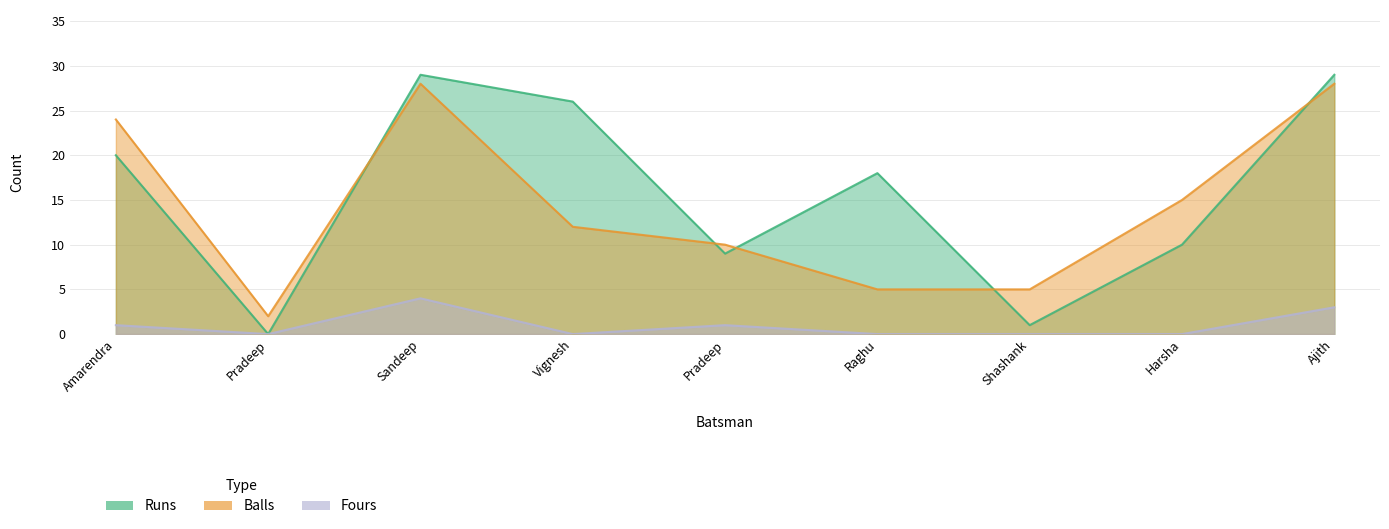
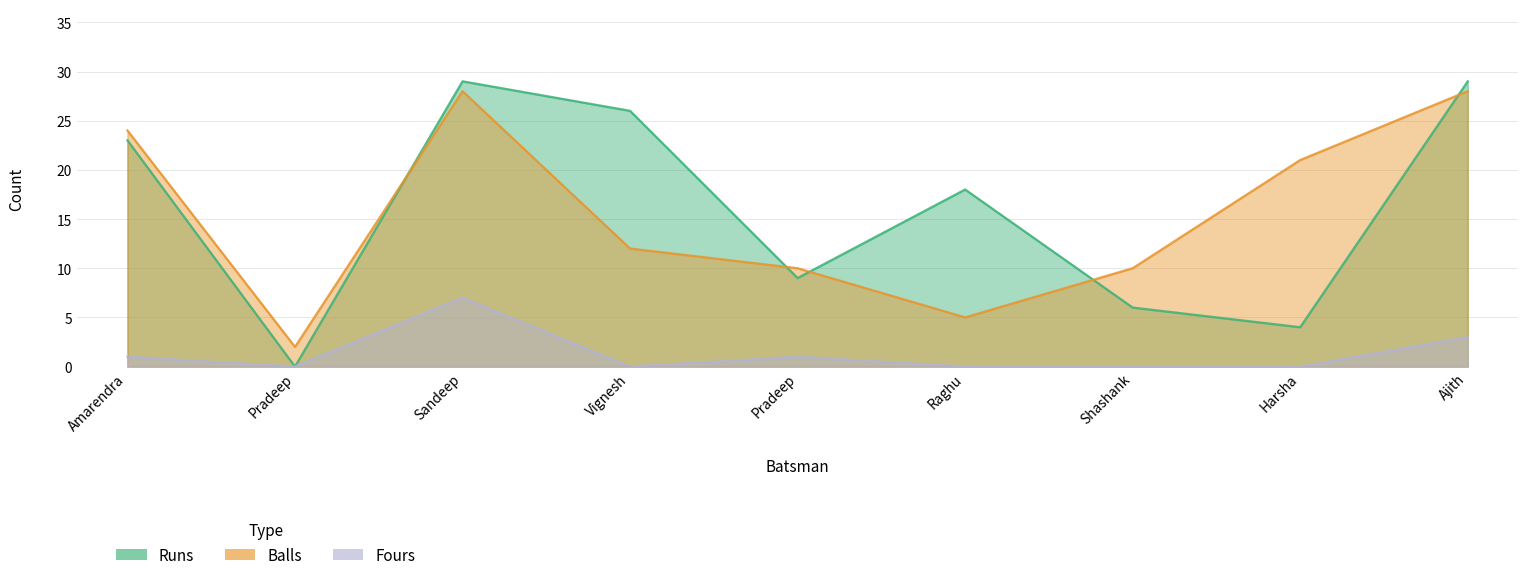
  {
    "Runs": {
-     "Amarendra": 20,
+     "Amarendra": 23,
      "Sandeep": 29,
      "Vignesh": 26,
      "Raghu": 18,
-     "Shashank": 1,
-     "Harsha": 10,
+     "Shashank": 6,
+     "Harsha": 4,
      "Ajith": 29
    },
    "Balls": {
      "Amarendra": 24,
      "Sandeep": 28,
      "Vignesh": 12,
      "Raghu": 5,
-     "Shashank": 5,
-     "Harsha": 15,
+     "Shashank": 10,
+     "Harsha": 21,
      "Ajith": 28
    },
    "Fours": {
      "Amarendra": 1,
-     "Sandeep": 4,
+     "Sandeep": 7,
      "Vignesh": 0,
      "Raghu": 0,
      "Shashank": 0,
      "Harsha": 0,
      "Ajith": 3
    }
  }
